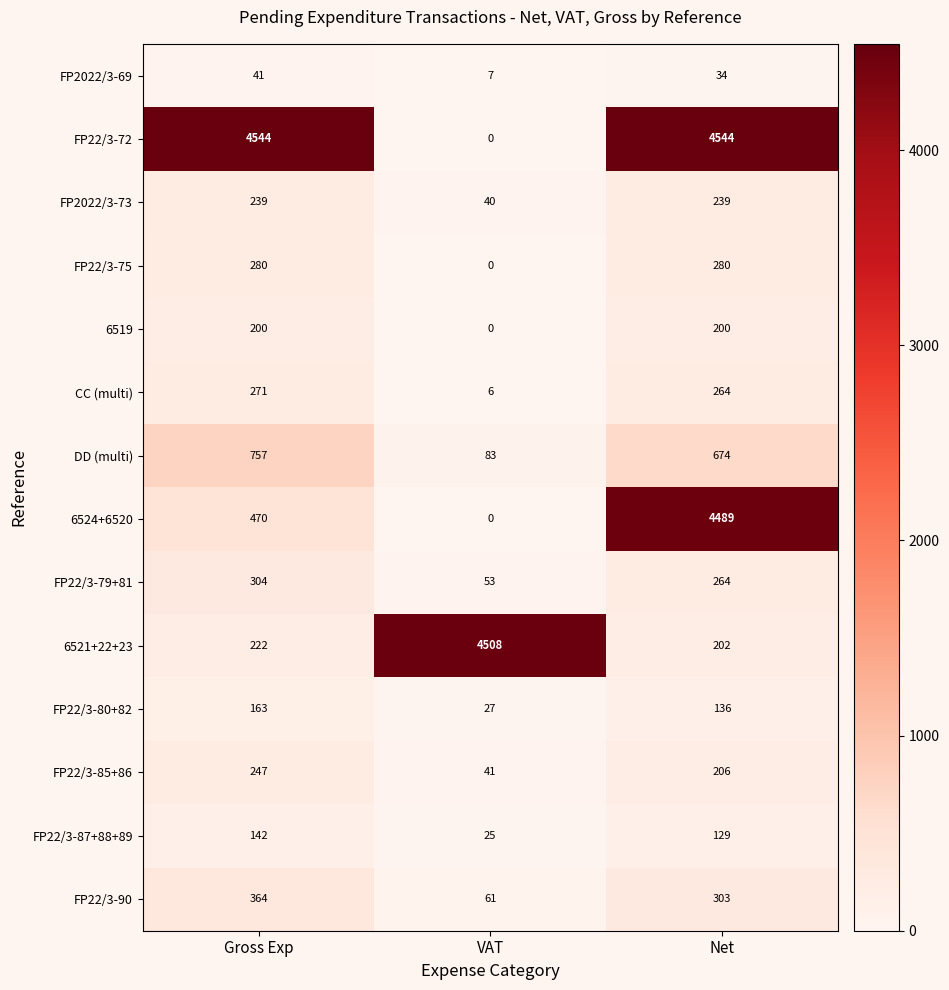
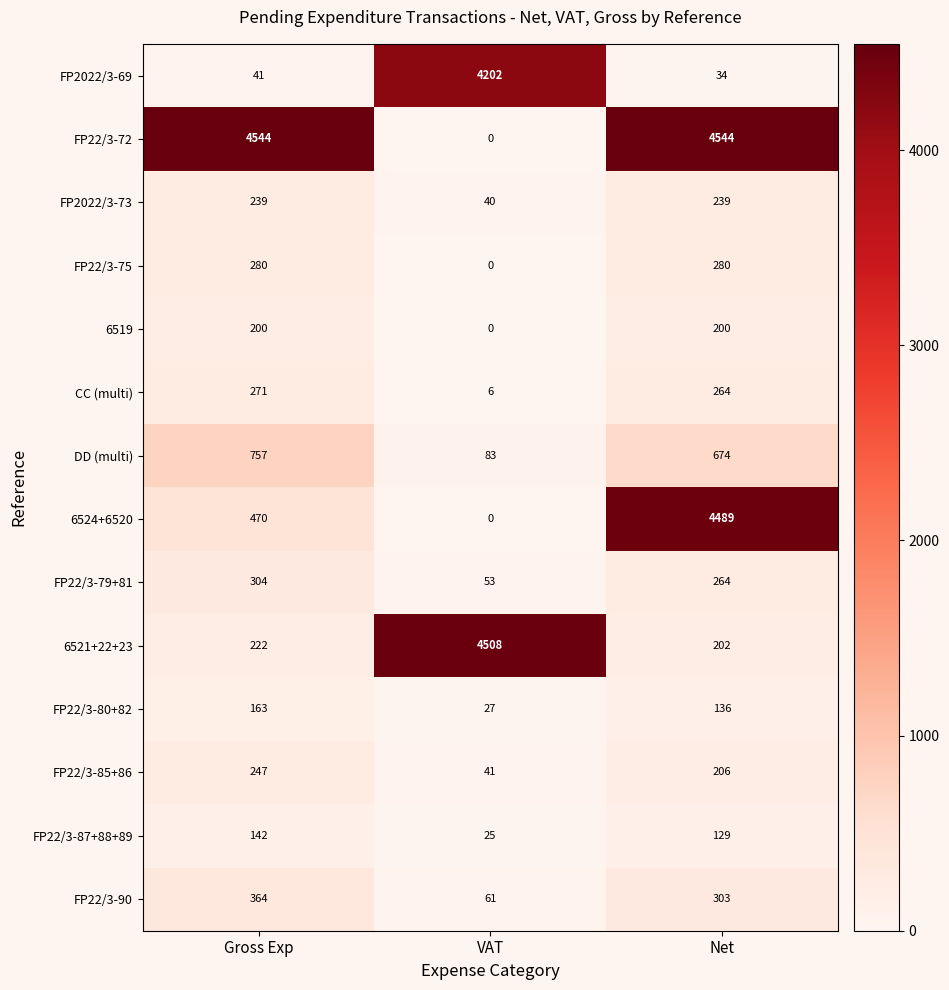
  {
    "FP2022/3-69": {
      "Gross Exp": 41,
-     "VAT": 7,
+     "VAT": 4202,
      "Net": 34
    },
    "FP22/3-72": {
      "Gross Exp": 4544,
      "VAT": 0,
      "Net": 4544
    },
    "FP2022/3-73": {
      "Gross Exp": 239,
      "VAT": 40,
      "Net": 239
    },
    "FP22/3-75": {
      "Gross Exp": 280,
      "VAT": 0,
      "Net": 280
    },
    "6519": {
      "Gross Exp": 200,
      "VAT": 0,
      "Net": 200
    },
    "CC (multi)": {
      "Gross Exp": 271,
      "VAT": 6,
      "Net": 264
    },
    "DD (multi)": {
      "Gross Exp": 757,
      "VAT": 83,
      "Net": 674
    },
    "6524+6520": {
      "Gross Exp": 470,
      "VAT": 0,
      "Net": 4489
    },
    "FP22/3-79+81": {
      "Gross Exp": 304,
      "VAT": 53,
      "Net": 264
    },
    "6521+22+23": {
      "Gross Exp": 222,
      "VAT": 4508,
      "Net": 202
    },
    "FP22/3-80+82": {
      "Gross Exp": 163,
      "VAT": 27,
      "Net": 136
    },
    "FP22/3-85+86": {
      "Gross Exp": 247,
      "VAT": 41,
      "Net": 206
    },
    "FP22/3-87+88+89": {
      "Gross Exp": 142,
      "VAT": 25,
      "Net": 129
    },
    "FP22/3-90": {
      "Gross Exp": 364,
      "VAT": 61,
      "Net": 303
    }
  }
